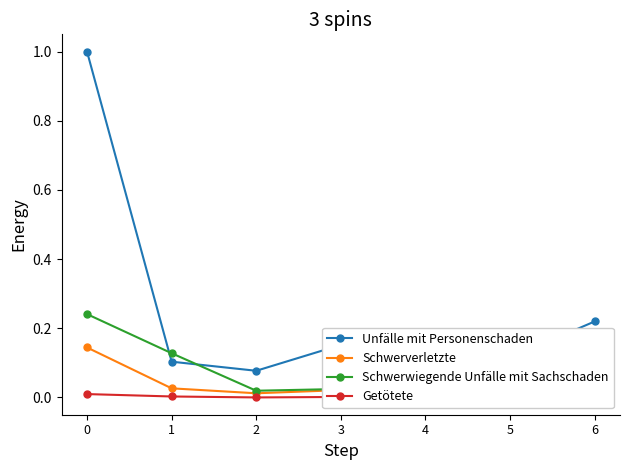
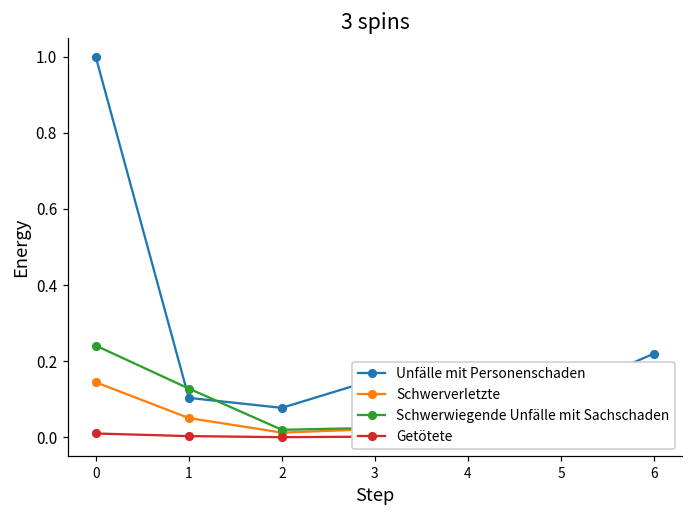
  {
    "Unfälle mit Personenschaden": {
      "0": 1.00,
      "1": 0.10,
      "2": 0.08,
      "6": 0.22
    },
    "Schwerverletzte": {
      "0": 0.14,
-     "1": 0.03,
+     "1": 0.05,
      "2": 0.01
    },
    "Schwerwiegende Unfälle mit Sachschaden": {
      "0": 0.24,
      "1": 0.13,
      "2": 0.02
    },
    "Getötete": {
      "0": 0.01,
      "1": 0.00,
      "2": 0.00
    }
  }
